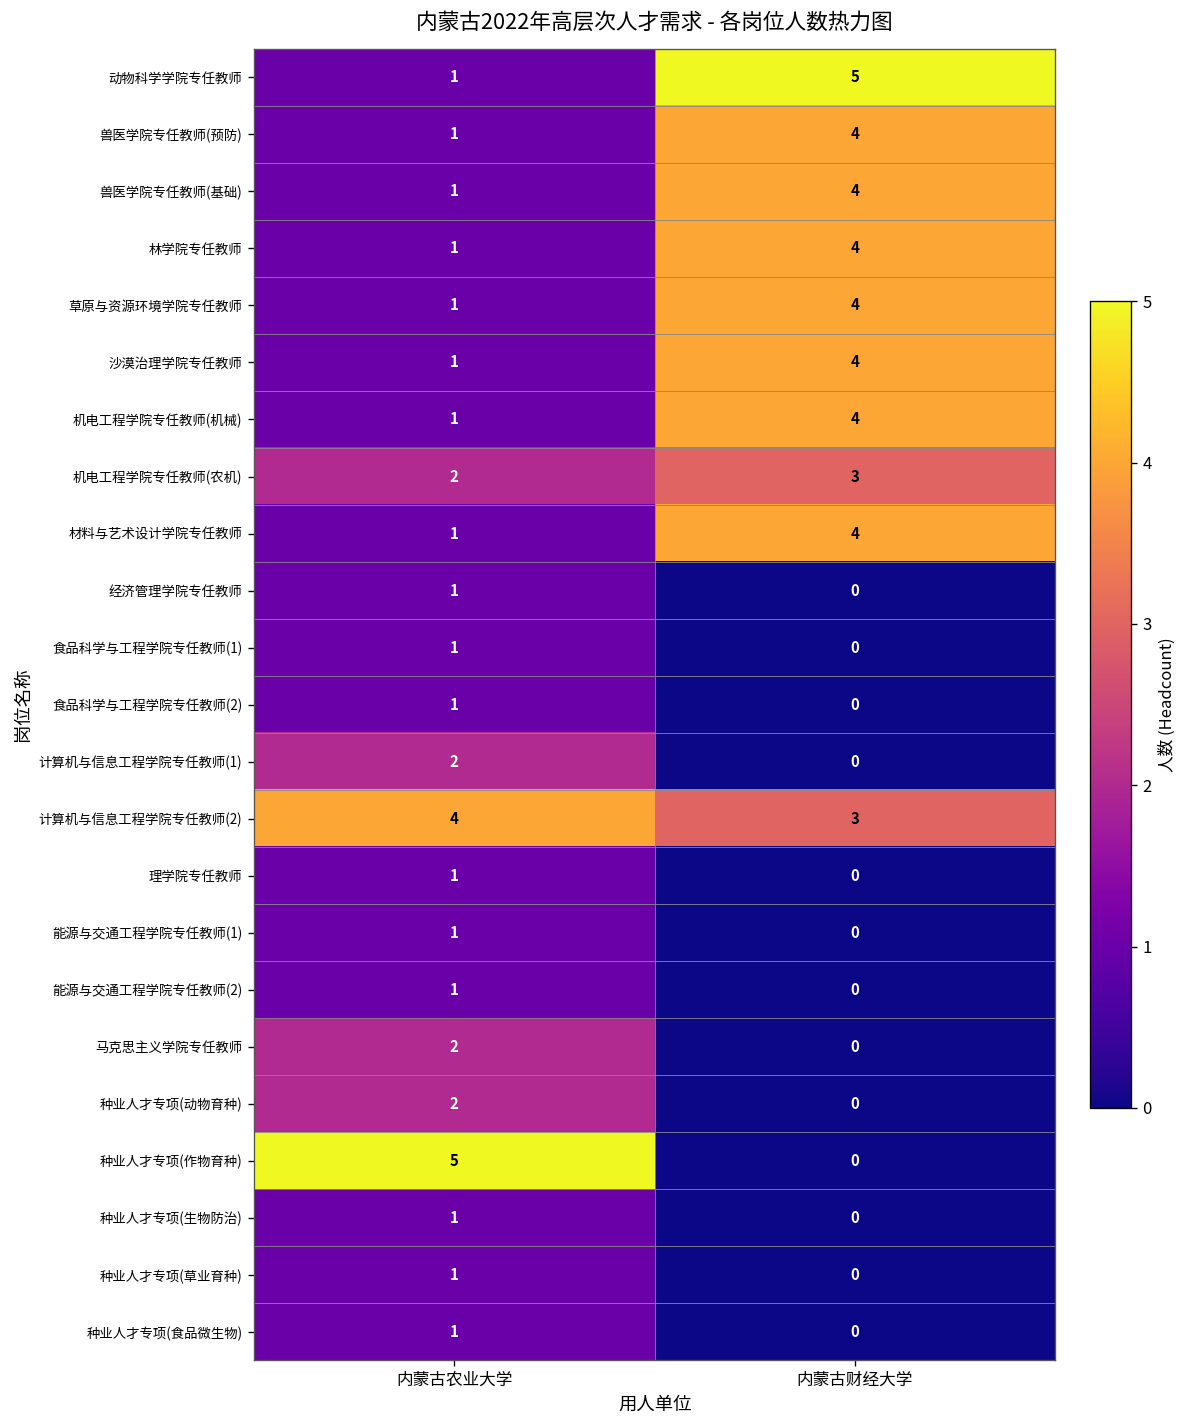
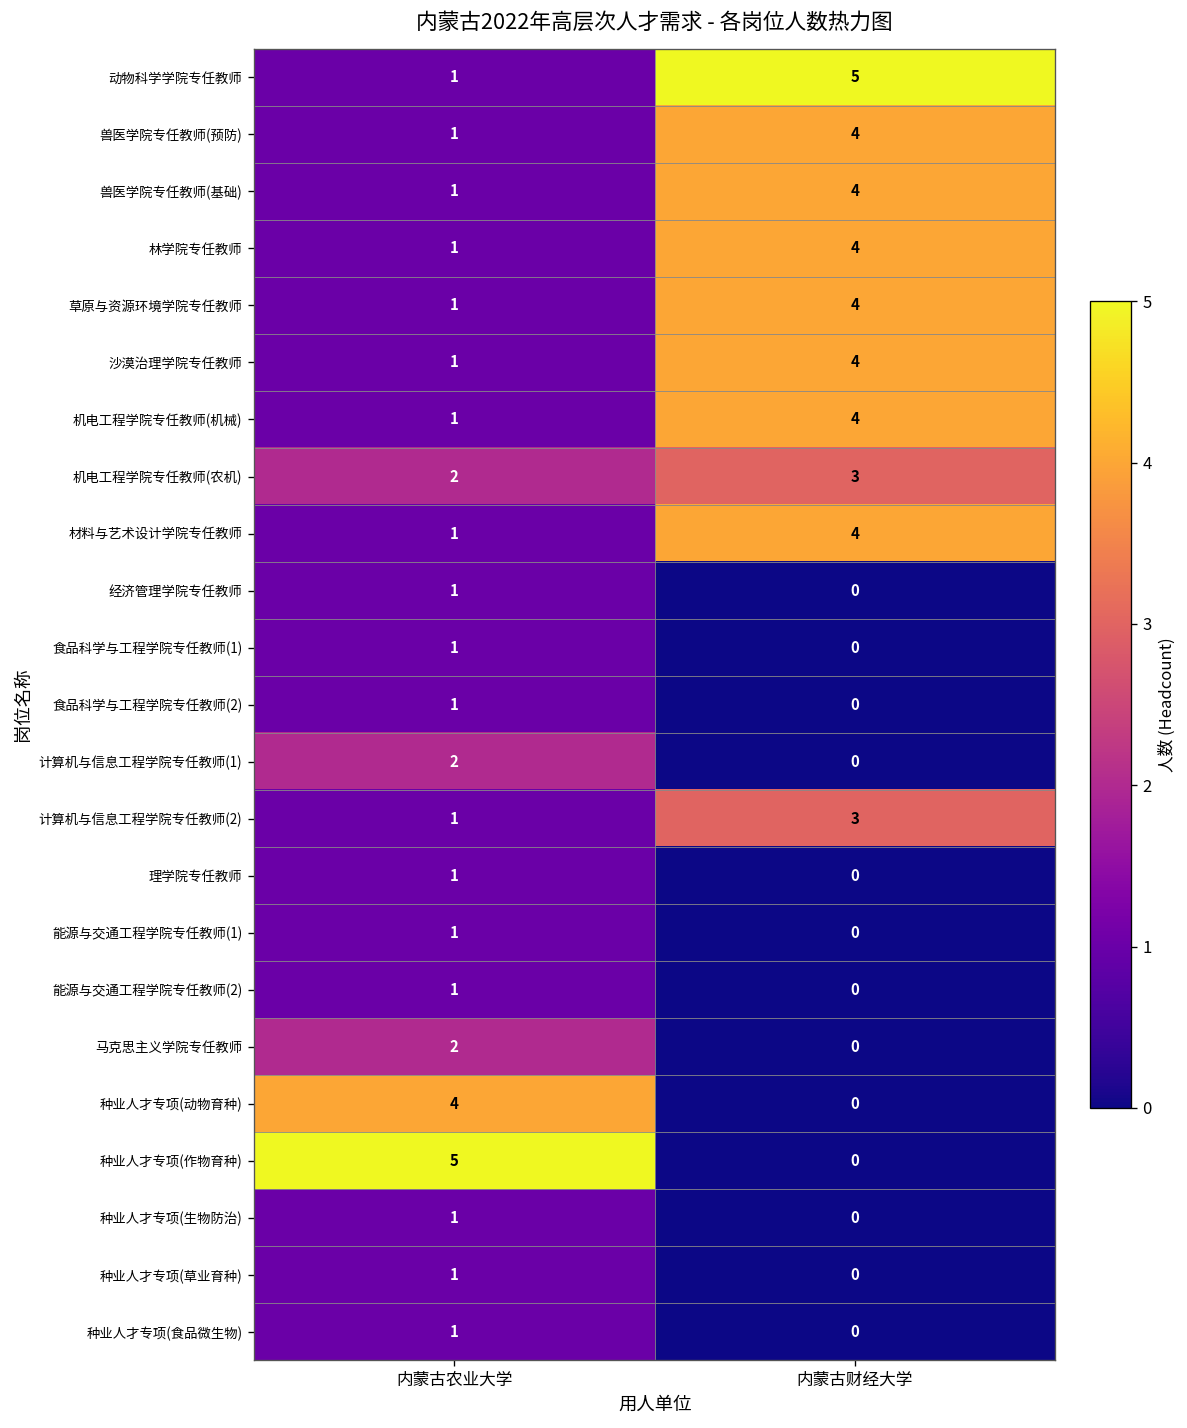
  {
    "动物科学学院专任教师": {
      "内蒙古农业大学": 1,
      "内蒙古财经大学": 5
    },
    "兽医学院专任教师(预防)": {
      "内蒙古农业大学": 1,
      "内蒙古财经大学": 4
    },
    "兽医学院专任教师(基础)": {
      "内蒙古农业大学": 1,
      "内蒙古财经大学": 4
    },
    "林学院专任教师": {
      "内蒙古农业大学": 1,
      "内蒙古财经大学": 4
    },
    "草原与资源环境学院专任教师": {
      "内蒙古农业大学": 1,
      "内蒙古财经大学": 4
    },
    "沙漠治理学院专任教师": {
      "内蒙古农业大学": 1,
      "内蒙古财经大学": 4
    },
    "机电工程学院专任教师(机械)": {
      "内蒙古农业大学": 1,
      "内蒙古财经大学": 4
    },
    "机电工程学院专任教师(农机)": {
      "内蒙古农业大学": 2,
      "内蒙古财经大学": 3
    },
    "材料与艺术设计学院专任教师": {
      "内蒙古农业大学": 1,
      "内蒙古财经大学": 4
    },
    "经济管理学院专任教师": {
      "内蒙古农业大学": 1,
      "内蒙古财经大学": 0
    },
    "食品科学与工程学院专任教师(1)": {
      "内蒙古农业大学": 1,
      "内蒙古财经大学": 0
    },
    "食品科学与工程学院专任教师(2)": {
      "内蒙古农业大学": 1,
      "内蒙古财经大学": 0
    },
    "计算机与信息工程学院专任教师(1)": {
      "内蒙古农业大学": 2,
      "内蒙古财经大学": 0
    },
    "计算机与信息工程学院专任教师(2)": {
-     "内蒙古农业大学": 4,
+     "内蒙古农业大学": 1,
      "内蒙古财经大学": 3
    },
    "理学院专任教师": {
      "内蒙古农业大学": 1,
      "内蒙古财经大学": 0
    },
    "能源与交通工程学院专任教师(1)": {
      "内蒙古农业大学": 1,
      "内蒙古财经大学": 0
    },
    "能源与交通工程学院专任教师(2)": {
      "内蒙古农业大学": 1,
      "内蒙古财经大学": 0
    },
    "马克思主义学院专任教师": {
      "内蒙古农业大学": 2,
      "内蒙古财经大学": 0
    },
    "种业人才专项(动物育种)": {
-     "内蒙古农业大学": 2,
+     "内蒙古农业大学": 4,
      "内蒙古财经大学": 0
    },
    "种业人才专项(作物育种)": {
      "内蒙古农业大学": 5,
      "内蒙古财经大学": 0
    },
    "种业人才专项(生物防治)": {
      "内蒙古农业大学": 1,
      "内蒙古财经大学": 0
    },
    "种业人才专项(草业育种)": {
      "内蒙古农业大学": 1,
      "内蒙古财经大学": 0
    },
    "种业人才专项(食品微生物)": {
      "内蒙古农业大学": 1,
      "内蒙古财经大学": 0
    }
  }
